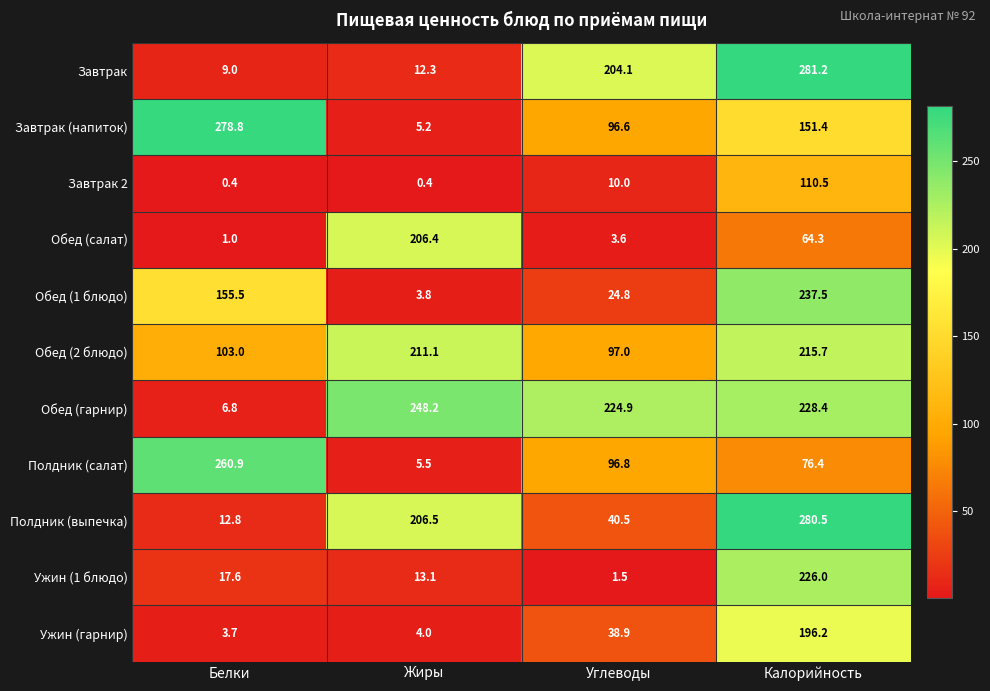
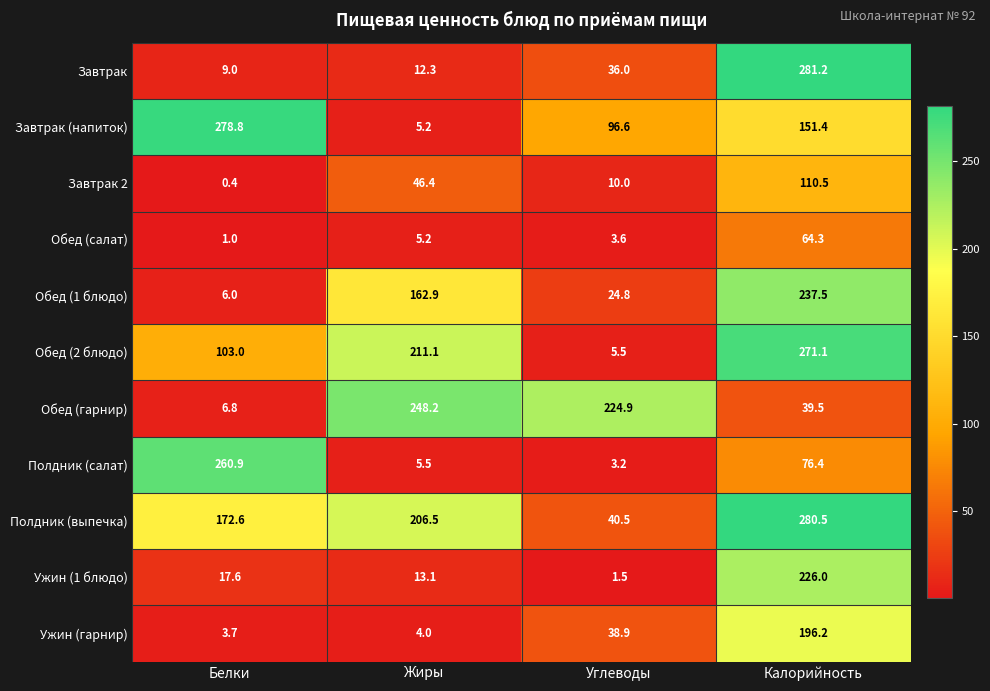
  {
    "Завтрак": {
      "Белки": 9.0,
      "Жиры": 12.3,
-     "Углеводы": 204.1,
+     "Углеводы": 36.0,
      "Калорийность": 281.2
    },
    "Завтрак (напиток)": {
      "Белки": 278.8,
      "Жиры": 5.2,
      "Углеводы": 96.6,
      "Калорийность": 151.4
    },
    "Завтрак 2": {
      "Белки": 0.4,
-     "Жиры": 0.4,
+     "Жиры": 46.4,
      "Углеводы": 10.0,
      "Калорийность": 110.5
    },
    "Обед (салат)": {
      "Белки": 1.0,
-     "Жиры": 206.4,
+     "Жиры": 5.2,
      "Углеводы": 3.6,
      "Калорийность": 64.3
    },
    "Обед (1 блюдо)": {
-     "Белки": 155.5,
-     "Жиры": 3.8,
+     "Белки": 6.0,
+     "Жиры": 162.9,
      "Углеводы": 24.8,
      "Калорийность": 237.5
    },
    "Обед (2 блюдо)": {
      "Белки": 103.0,
      "Жиры": 211.1,
-     "Углеводы": 97.0,
-     "Калорийность": 215.7
+     "Углеводы": 5.5,
+     "Калорийность": 271.1
    },
    "Обед (гарнир)": {
      "Белки": 6.8,
      "Жиры": 248.2,
      "Углеводы": 224.9,
-     "Калорийность": 228.4
+     "Калорийность": 39.5
    },
    "Полдник (салат)": {
      "Белки": 260.9,
      "Жиры": 5.5,
-     "Углеводы": 96.8,
+     "Углеводы": 3.2,
      "Калорийность": 76.4
    },
    "Полдник (выпечка)": {
-     "Белки": 12.8,
+     "Белки": 172.6,
      "Жиры": 206.5,
      "Углеводы": 40.5,
      "Калорийность": 280.5
    },
    "Ужин (1 блюдо)": {
      "Белки": 17.6,
      "Жиры": 13.1,
      "Углеводы": 1.5,
      "Калорийность": 226.0
    },
    "Ужин (гарнир)": {
      "Белки": 3.7,
      "Жиры": 4.0,
      "Углеводы": 38.9,
      "Калорийность": 196.2
    }
  }
